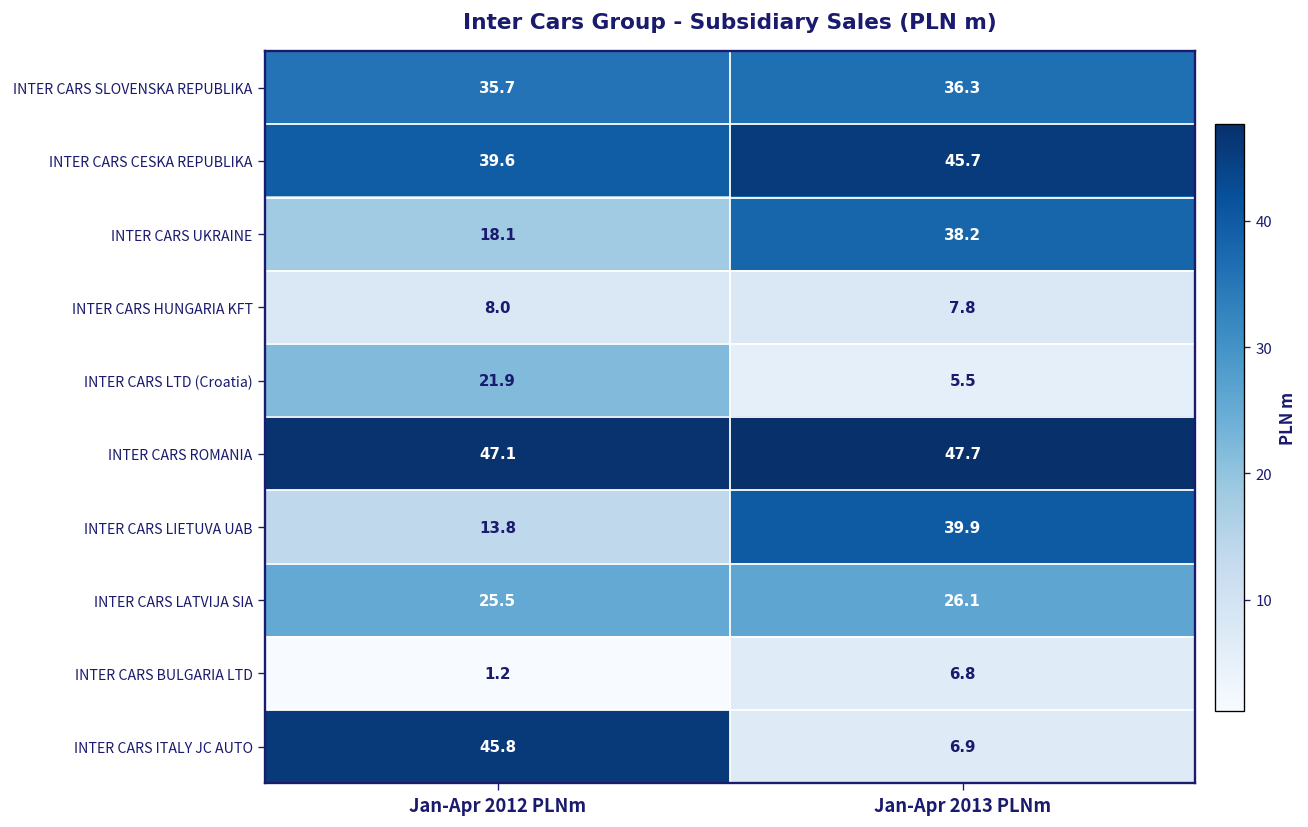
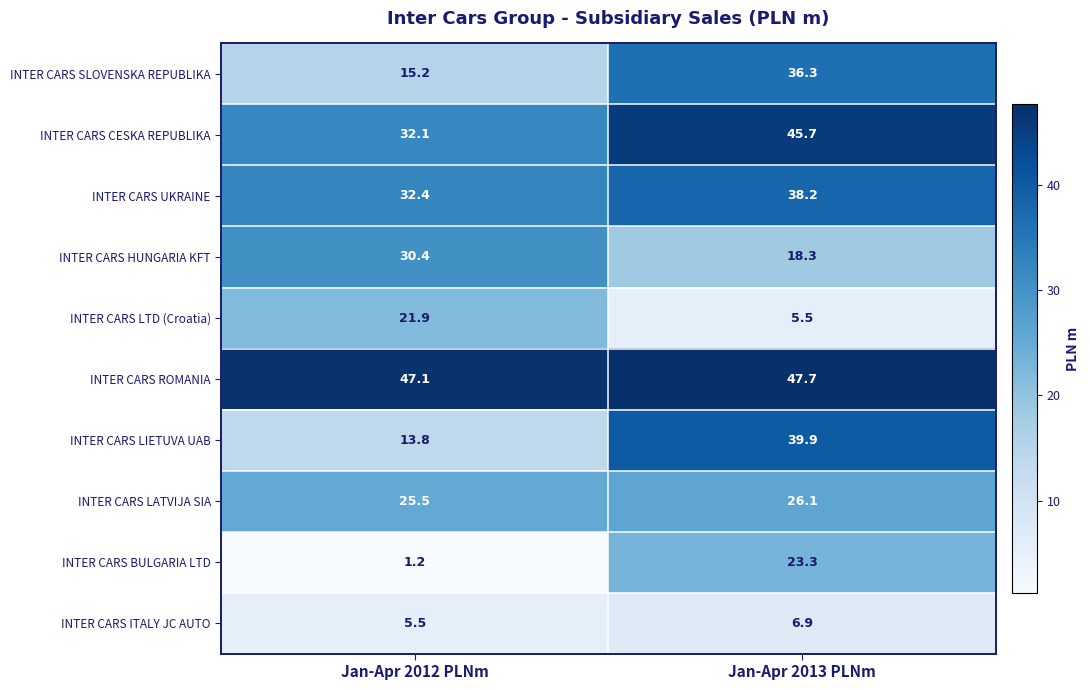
  {
    "INTER CARS SLOVENSKA REPUBLIKA": {
-     "Jan-Apr 2012 PLNm": 35.7,
+     "Jan-Apr 2012 PLNm": 15.2,
      "Jan-Apr 2013 PLNm": 36.3
    },
    "INTER CARS CESKA REPUBLIKA": {
-     "Jan-Apr 2012 PLNm": 39.6,
+     "Jan-Apr 2012 PLNm": 32.1,
      "Jan-Apr 2013 PLNm": 45.7
    },
    "INTER CARS UKRAINE": {
-     "Jan-Apr 2012 PLNm": 18.1,
+     "Jan-Apr 2012 PLNm": 32.4,
      "Jan-Apr 2013 PLNm": 38.2
    },
    "INTER CARS HUNGARIA KFT": {
-     "Jan-Apr 2012 PLNm": 8.0,
-     "Jan-Apr 2013 PLNm": 7.8
+     "Jan-Apr 2012 PLNm": 30.4,
+     "Jan-Apr 2013 PLNm": 18.3
    },
    "INTER CARS LTD (Croatia)": {
      "Jan-Apr 2012 PLNm": 21.9,
      "Jan-Apr 2013 PLNm": 5.5
    },
    "INTER CARS ROMANIA": {
      "Jan-Apr 2012 PLNm": 47.1,
      "Jan-Apr 2013 PLNm": 47.7
    },
    "INTER CARS LIETUVA UAB": {
      "Jan-Apr 2012 PLNm": 13.8,
      "Jan-Apr 2013 PLNm": 39.9
    },
    "INTER CARS LATVIJA SIA": {
      "Jan-Apr 2012 PLNm": 25.5,
      "Jan-Apr 2013 PLNm": 26.1
    },
    "INTER CARS BULGARIA LTD": {
      "Jan-Apr 2012 PLNm": 1.2,
-     "Jan-Apr 2013 PLNm": 6.8
+     "Jan-Apr 2013 PLNm": 23.3
    },
    "INTER CARS ITALY JC AUTO": {
-     "Jan-Apr 2012 PLNm": 45.8,
+     "Jan-Apr 2012 PLNm": 5.5,
      "Jan-Apr 2013 PLNm": 6.9
    }
  }
